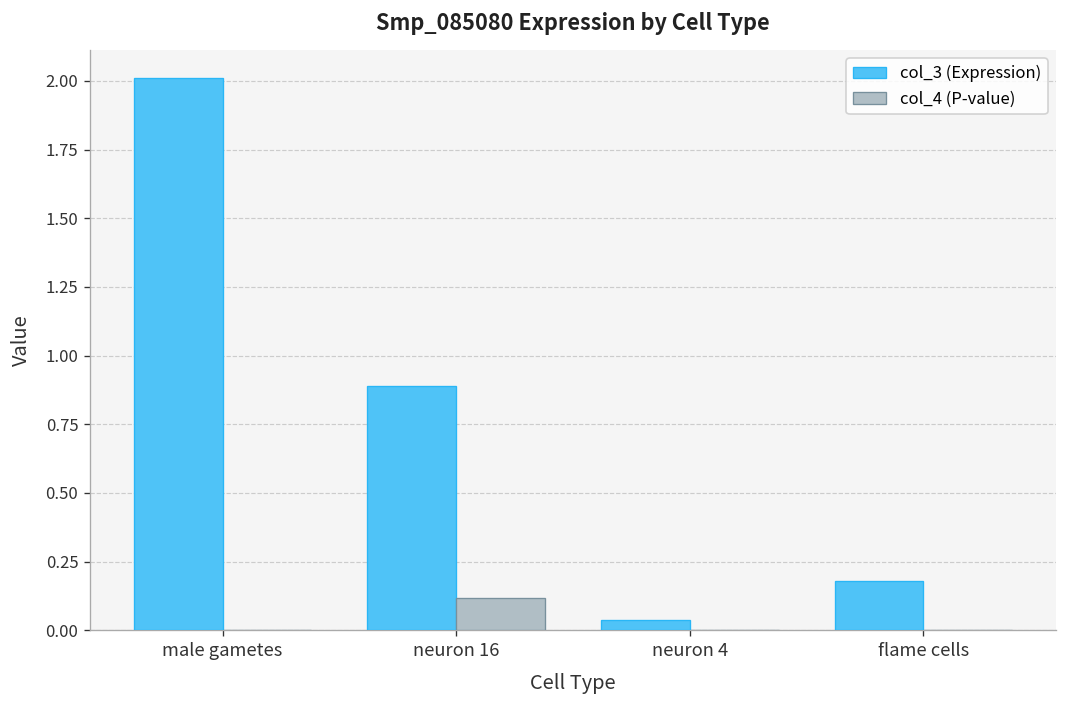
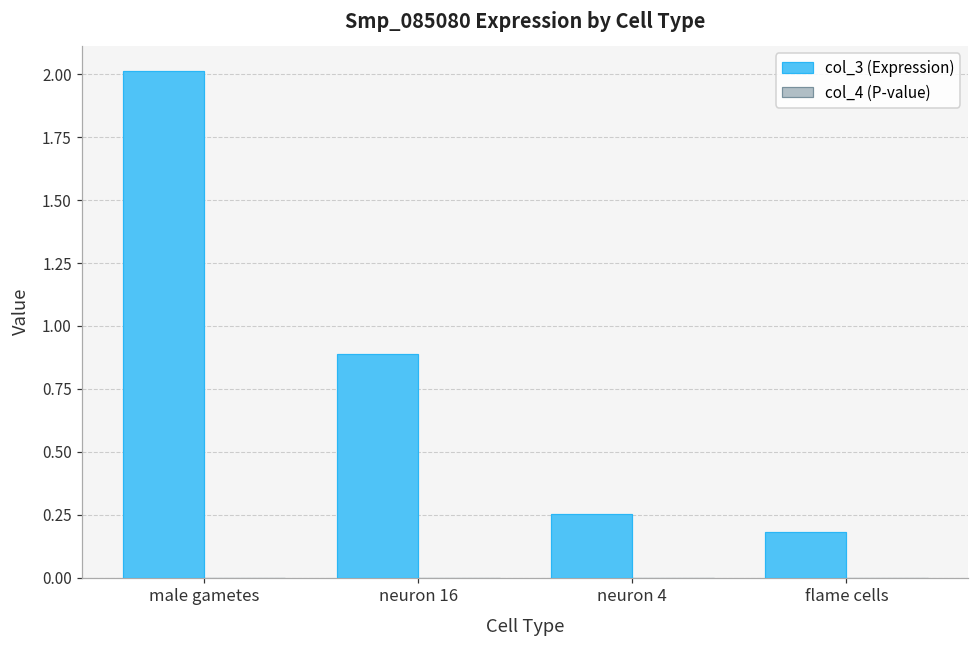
  {
    "col_3 (Expression)": {
      "male gametes": 2.01,
      "neuron 16": 0.89,
-     "neuron 4": 0.04,
+     "neuron 4": 0.25,
      "flame cells": 0.18
    },
    "col_4 (P-value)": {
      "male gametes": 0.00,
-     "neuron 16": 0.12
+     "neuron 16": 0.00
    }
  }
